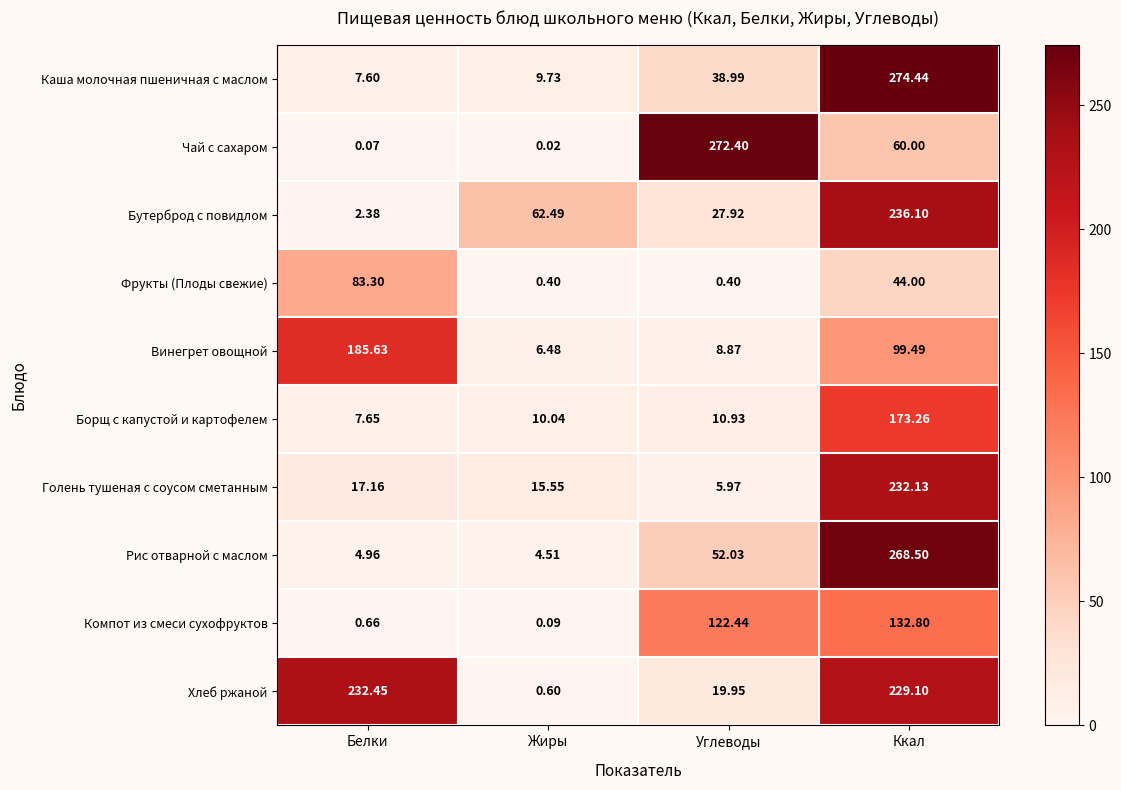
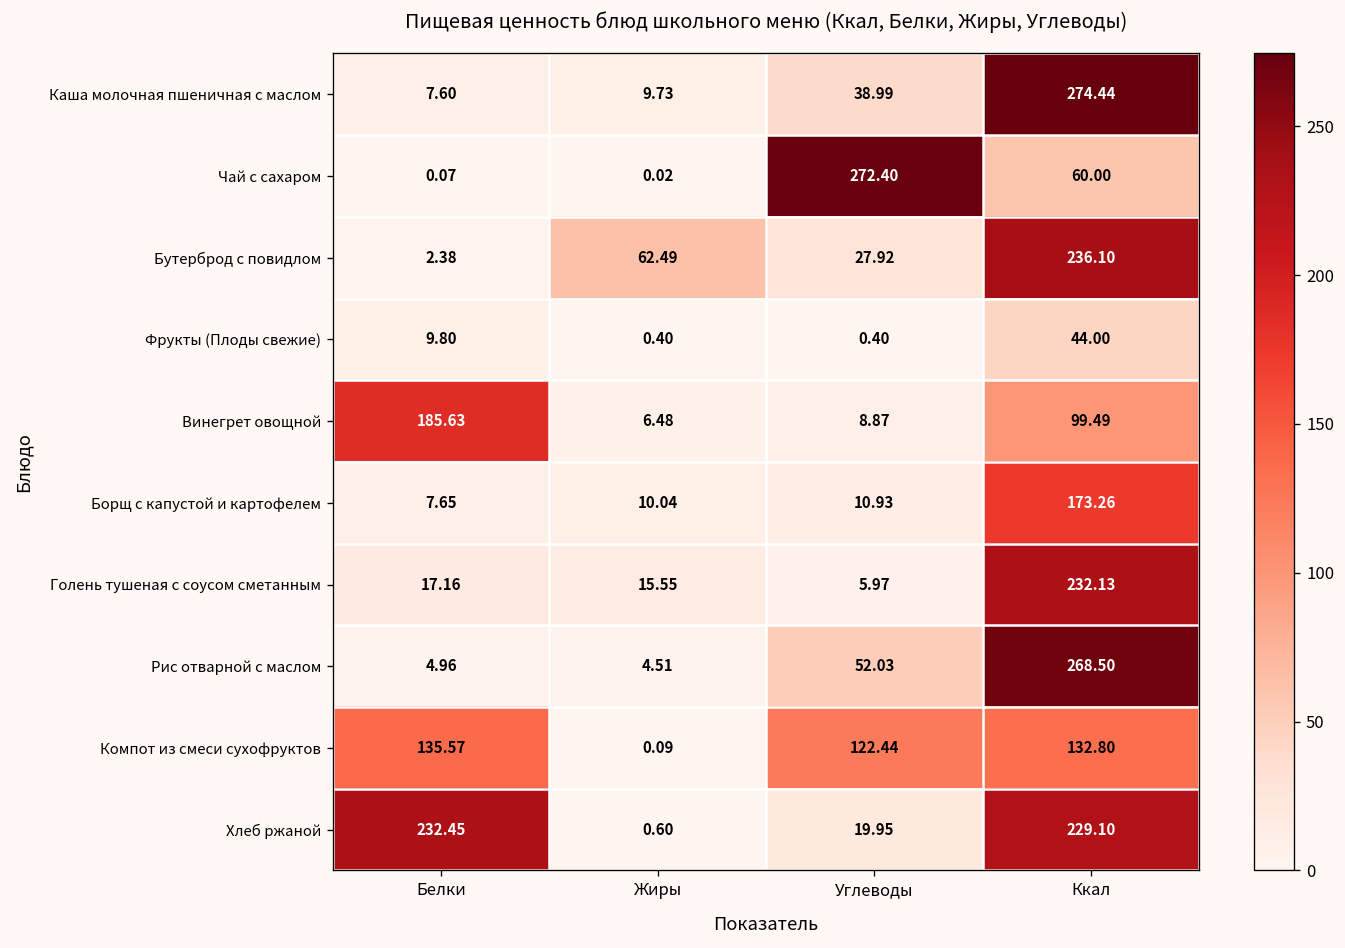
  {
    "Каша молочная пшеничная с маслом": {
      "Белки": 7.60,
      "Жиры": 9.73,
      "Углеводы": 38.99,
      "Ккал": 274.44
    },
    "Чай с сахаром": {
      "Белки": 0.07,
      "Жиры": 0.02,
      "Углеводы": 272.40,
      "Ккал": 60.00
    },
    "Бутерброд с повидлом": {
      "Белки": 2.38,
      "Жиры": 62.49,
      "Углеводы": 27.92,
      "Ккал": 236.10
    },
    "Фрукты (Плоды свежие)": {
-     "Белки": 83.30,
+     "Белки": 9.80,
      "Жиры": 0.40,
      "Углеводы": 0.40,
      "Ккал": 44.00
    },
    "Винегрет овощной": {
      "Белки": 185.63,
      "Жиры": 6.48,
      "Углеводы": 8.87,
      "Ккал": 99.49
    },
    "Борщ с капустой и картофелем": {
      "Белки": 7.65,
      "Жиры": 10.04,
      "Углеводы": 10.93,
      "Ккал": 173.26
    },
    "Голень тушеная с соусом сметанным": {
      "Белки": 17.16,
      "Жиры": 15.55,
      "Углеводы": 5.97,
      "Ккал": 232.13
    },
    "Рис отварной с маслом": {
      "Белки": 4.96,
      "Жиры": 4.51,
      "Углеводы": 52.03,
      "Ккал": 268.50
    },
    "Компот из смеси сухофруктов": {
-     "Белки": 0.66,
+     "Белки": 135.57,
      "Жиры": 0.09,
      "Углеводы": 122.44,
      "Ккал": 132.80
    },
    "Хлеб ржаной": {
      "Белки": 232.45,
      "Жиры": 0.60,
      "Углеводы": 19.95,
      "Ккал": 229.10
    }
  }
